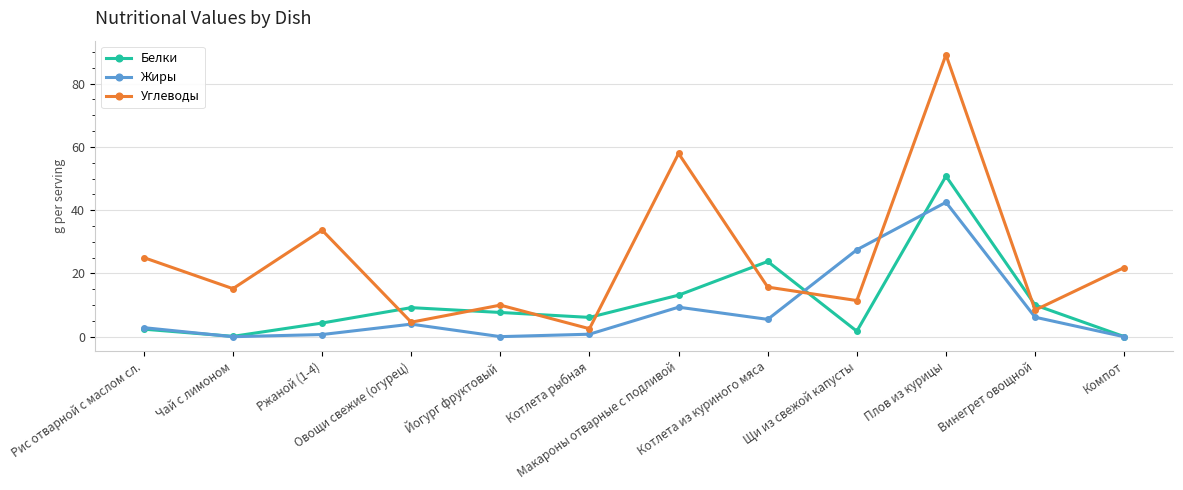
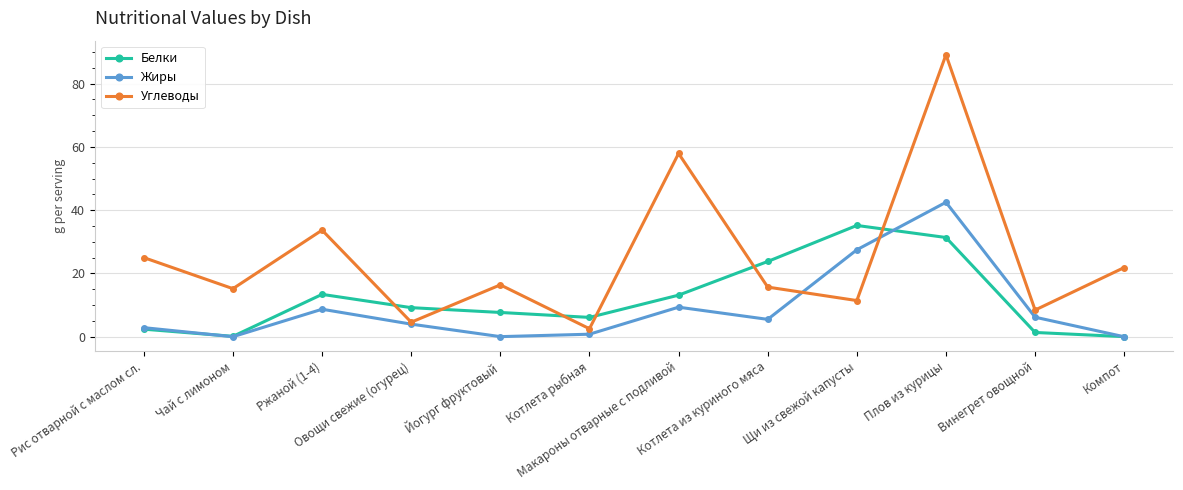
  {
    "Белки": {
-     "Ржаной (1-4)": 4,
+     "Ржаной (1-4)": 13,
      "Овощи свежие (огурец)": 9,
      "Йогург фруктовый": 8,
      "Котлета рыбная": 6,
      "Макароны отварные с подливой": 13,
      "Котлета из куриного мяса": 24,
-     "Щи из свежой капусты": 2,
-     "Плов из курицы": 51,
-     "Винегрет овощной": 10
+     "Щи из свежой капусты": 35,
+     "Плов из курицы": 31,
+     "Винегрет овощной": 1
    },
    "Жиры": {
-     "Ржаной (1-4)": 1,
+     "Ржаной (1-4)": 9,
      "Йогург фруктовый": 0,
      "Котлета рыбная": 1,
      "Макароны отварные с подливой": 9,
      "Котлета из куриного мяса": 6,
      "Щи из свежой капусты": 27,
      "Плов из курицы": 43,
      "Винегрет овощной": 6
    },
    "Углеводы": {
      "Рис отварной с маслом сл.": 25,
      "Чай с лимоном": 15,
      "Ржаной (1-4)": 34,
-     "Йогург фруктовый": 10,
+     "Йогург фруктовый": 16,
      "Котлета рыбная": 3,
      "Макароны отварные с подливой": 58,
      "Котлета из куриного мяса": 16,
      "Щи из свежой капусты": 11,
      "Плов из курицы": 89,
      "Винегрет овощной": 8,
      "Компот": 22
    }
  }
